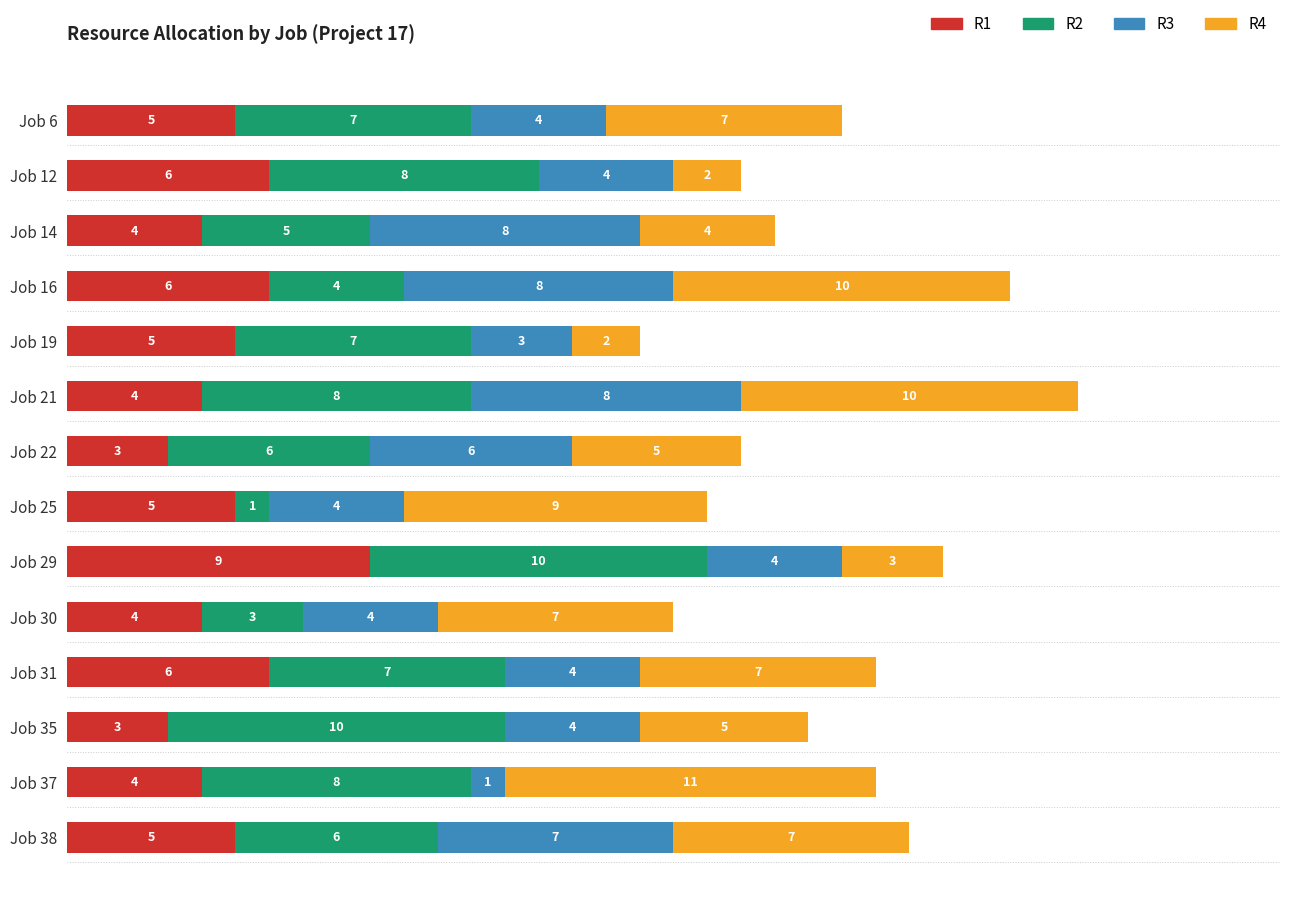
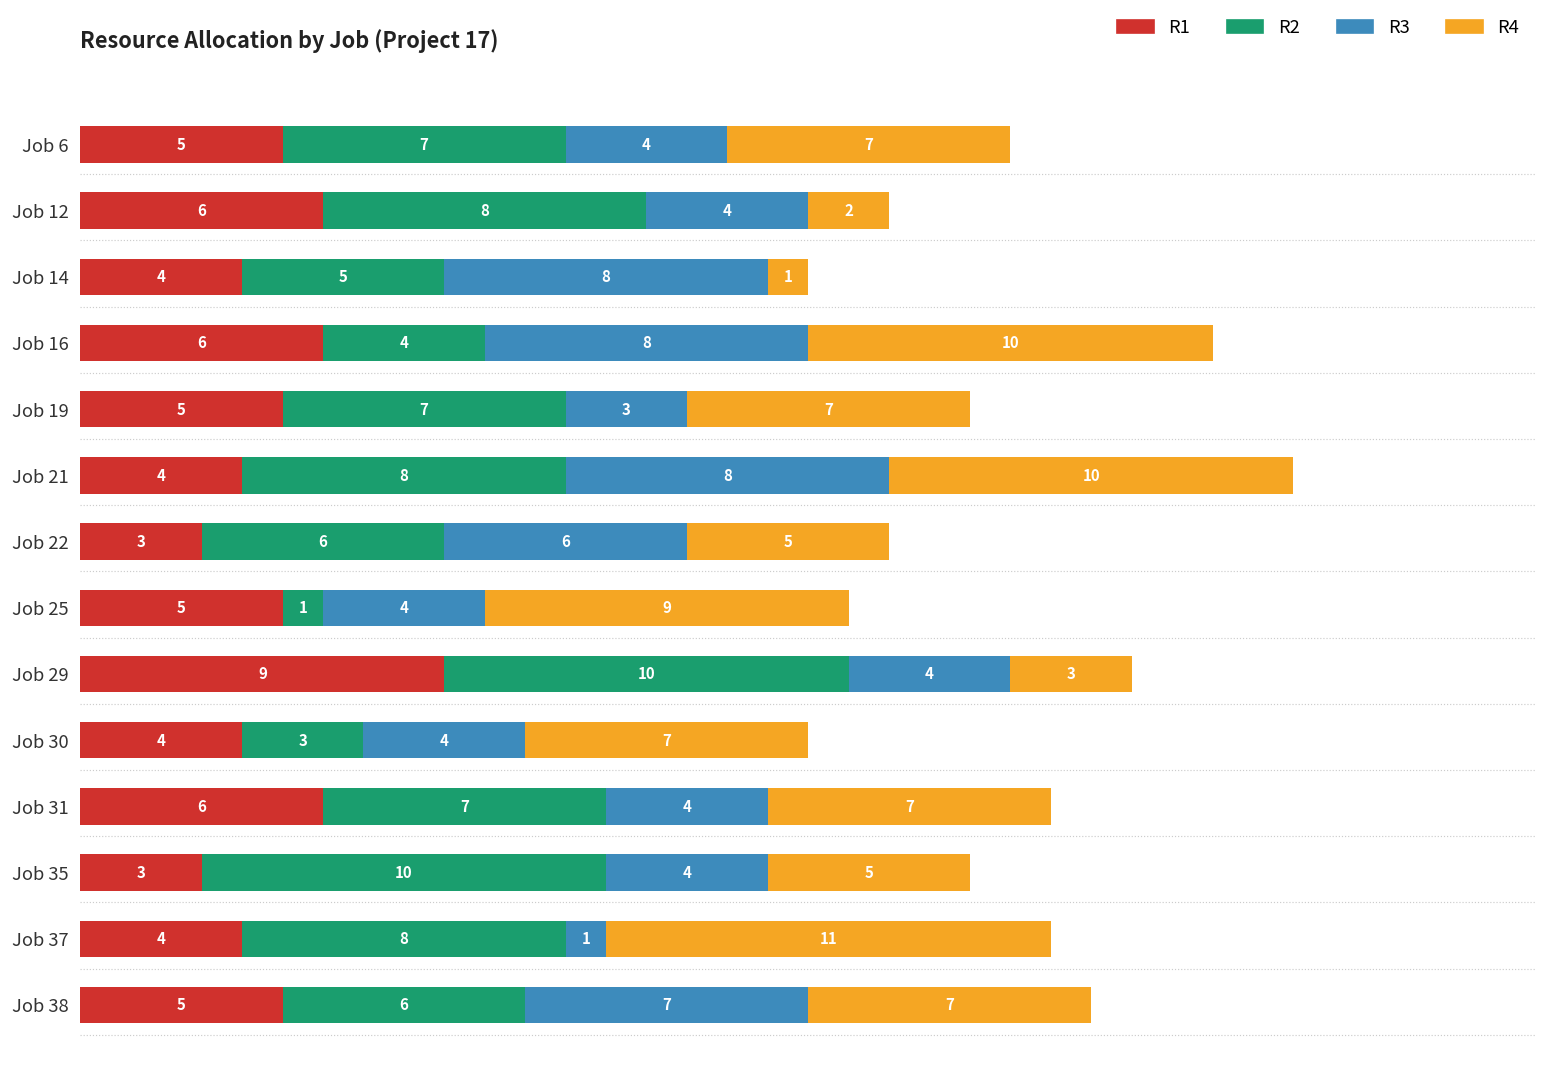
  {
    "R1": {
      "Job 6": 5,
      "Job 12": 6,
      "Job 14": 4,
      "Job 16": 6,
      "Job 19": 5,
      "Job 21": 4,
      "Job 22": 3,
      "Job 25": 5,
      "Job 29": 9,
      "Job 30": 4,
      "Job 31": 6,
      "Job 35": 3,
      "Job 37": 4,
      "Job 38": 5
    },
    "R2": {
      "Job 6": 7,
      "Job 12": 8,
      "Job 14": 5,
      "Job 16": 4,
      "Job 19": 7,
      "Job 21": 8,
      "Job 22": 6,
      "Job 25": 1,
      "Job 29": 10,
      "Job 30": 3,
      "Job 31": 7,
      "Job 35": 10,
      "Job 37": 8,
      "Job 38": 6
    },
    "R3": {
      "Job 6": 4,
      "Job 12": 4,
      "Job 14": 8,
      "Job 16": 8,
      "Job 19": 3,
      "Job 21": 8,
      "Job 22": 6,
      "Job 25": 4,
      "Job 29": 4,
      "Job 30": 4,
      "Job 31": 4,
      "Job 35": 4,
      "Job 37": 1,
      "Job 38": 7
    },
    "R4": {
      "Job 6": 7,
      "Job 12": 2,
-     "Job 14": 4,
+     "Job 14": 1,
      "Job 16": 10,
-     "Job 19": 2,
+     "Job 19": 7,
      "Job 21": 10,
      "Job 22": 5,
      "Job 25": 9,
      "Job 29": 3,
      "Job 30": 7,
      "Job 31": 7,
      "Job 35": 5,
      "Job 37": 11,
      "Job 38": 7
    }
  }
